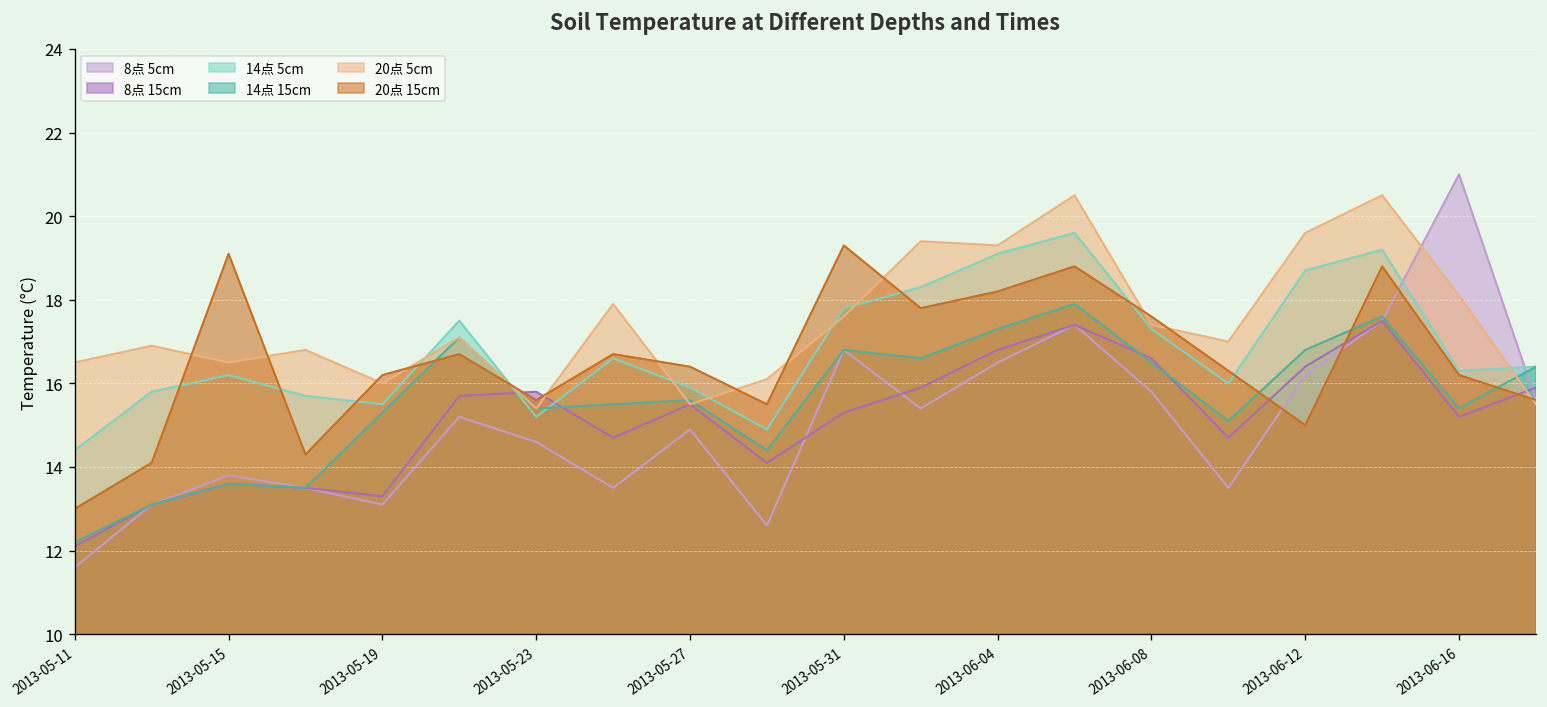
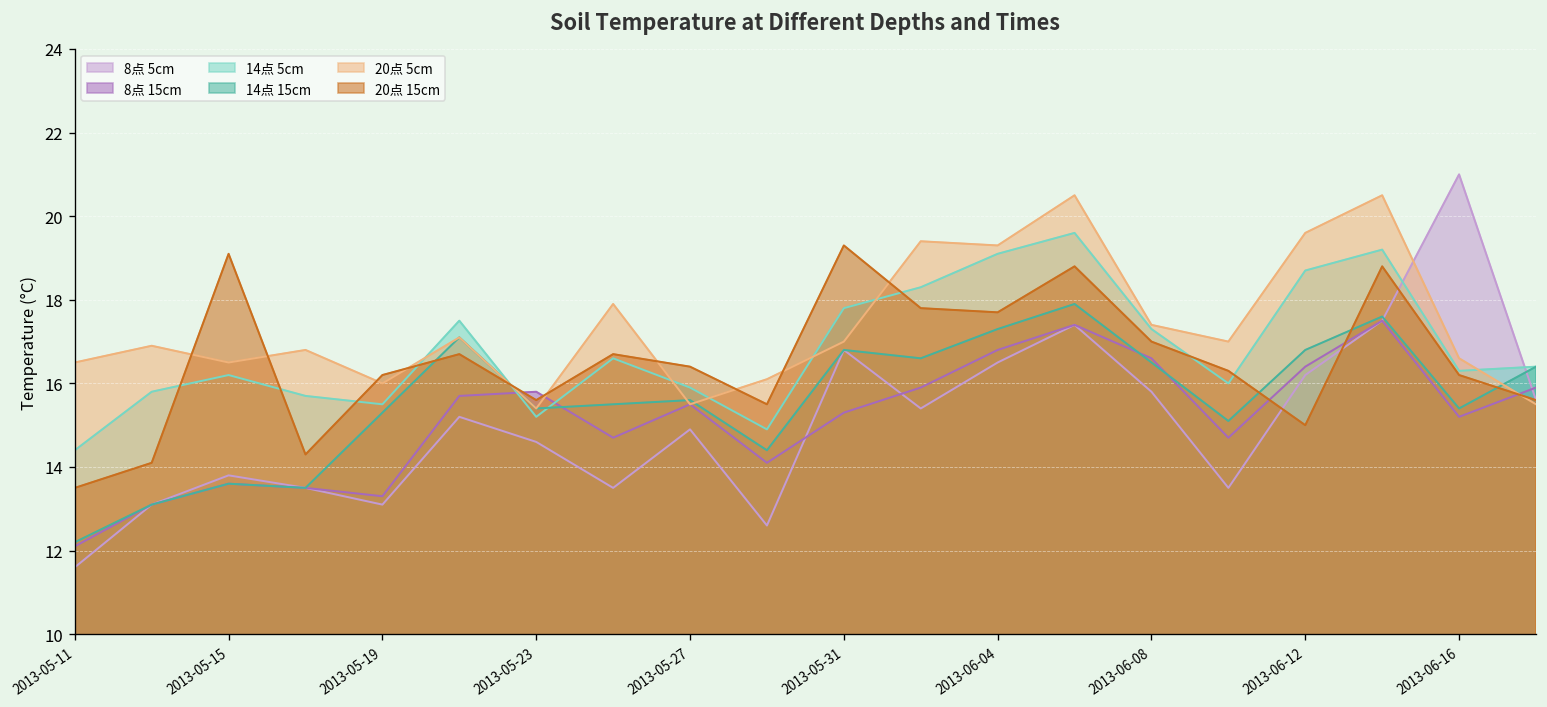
  {
    "20点 5cm": {
      "2013-05-11": 16.5,
      "2013-05-15": 16.5,
      "2013-05-19": 16.0,
-     "2013-05-31": 17.6,
+     "2013-05-31": 17.0,
      "2013-06-04": 19.3,
      "2013-06-08": 17.4,
      "2013-06-12": 19.6,
-     "2013-06-16": 18.1
+     "2013-06-16": 16.6
    },
    "20点 15cm": {
-     "2013-05-11": 13.0,
+     "2013-05-11": 13.5,
      "2013-05-15": 19.1,
      "2013-05-19": 16.2,
      "2013-05-23": 15.6,
      "2013-05-27": 16.4,
      "2013-05-31": 19.3,
-     "2013-06-04": 18.2,
-     "2013-06-08": 17.6,
+     "2013-06-04": 17.7,
+     "2013-06-08": 17.0,
      "2013-06-12": 15.0,
      "2013-06-16": 16.2
    }
  }
